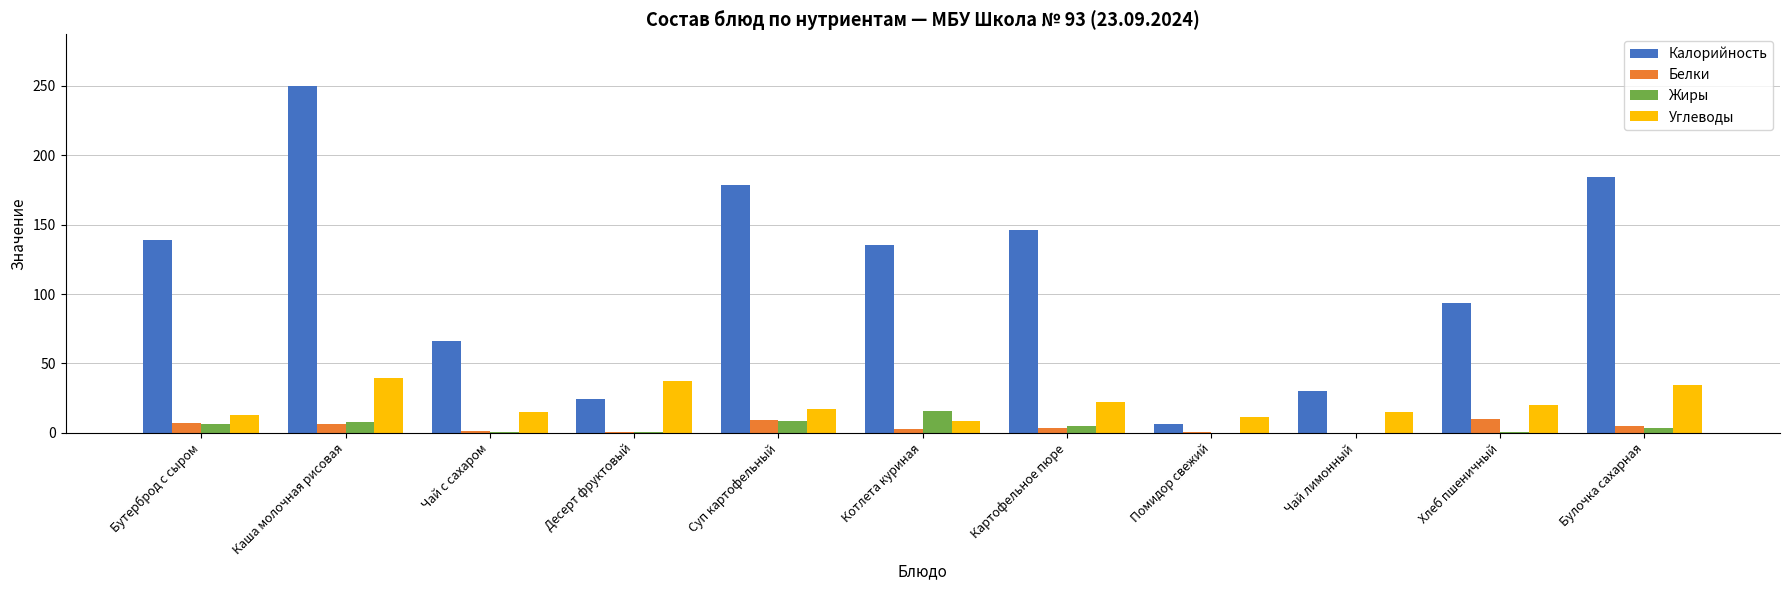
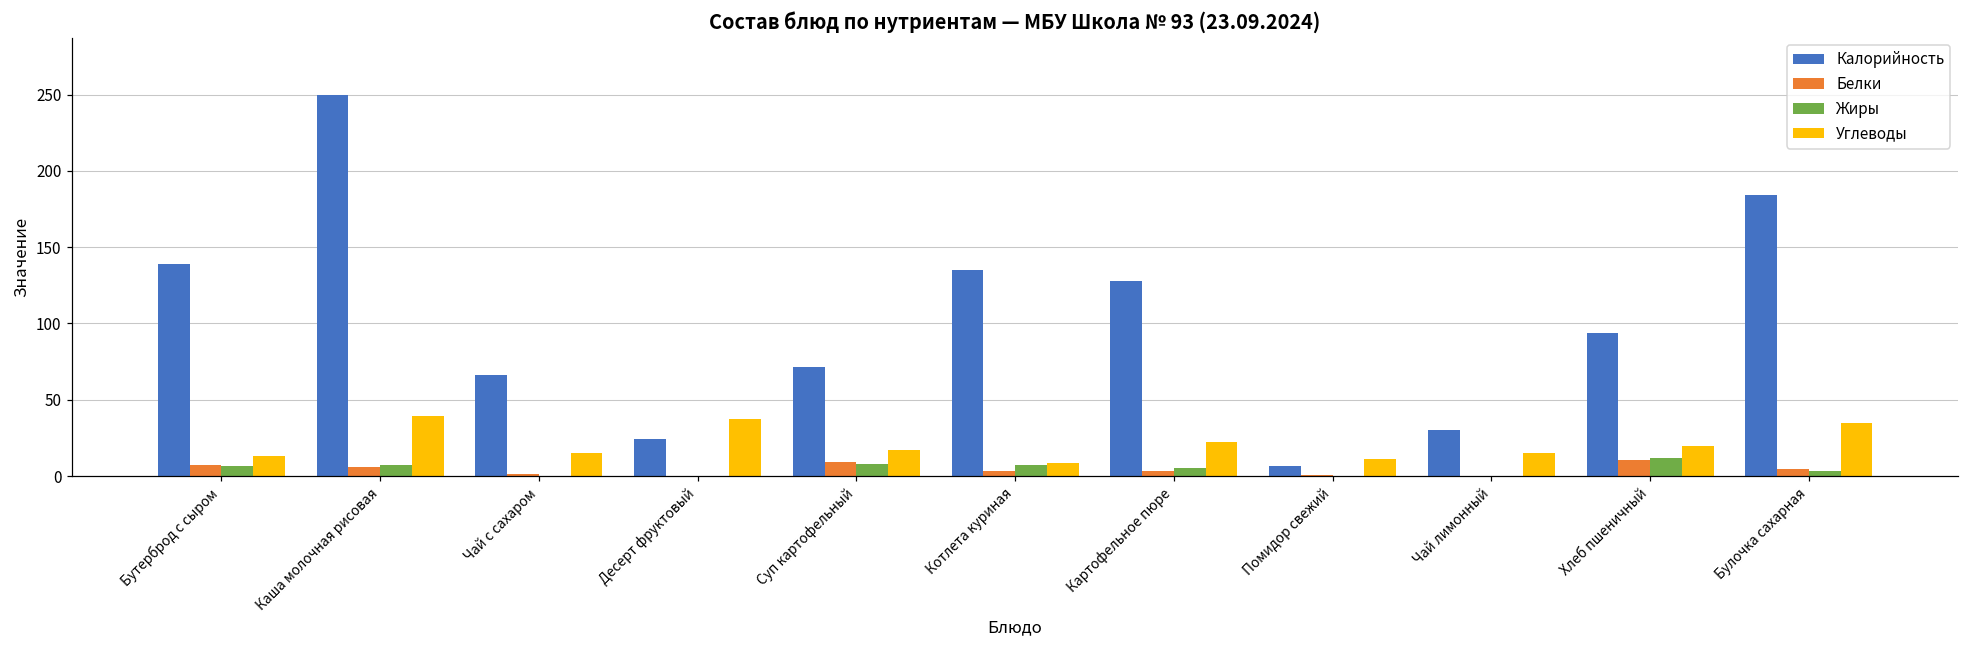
  {
    "Калорийность": {
      "Бутерброд с сыром": 139,
      "Каша молочная рисовая": 250,
      "Чай с сахаром": 66,
      "Десерт фруктовый": 24,
-     "Суп картофельный": 178,
+     "Суп картофельный": 71,
      "Котлета куриная": 135,
-     "Картофельное пюре": 146,
+     "Картофельное пюре": 128,
      "Помидор свежий": 7,
      "Чай лимонный": 30,
      "Хлеб пшеничный": 94,
      "Булочка сахарная": 184
    },
    "Белки": {
      "Бутерброд с сыром": 7,
      "Каша молочная рисовая": 6,
      "Суп картофельный": 9,
      "Котлета куриная": 3,
      "Картофельное пюре": 3,
      "Хлеб пшеничный": 10,
      "Булочка сахарная": 5
    },
    "Жиры": {
      "Бутерброд с сыром": 7,
      "Каша молочная рисовая": 8,
      "Суп картофельный": 8,
-     "Котлета куриная": 15,
+     "Котлета куриная": 7,
      "Картофельное пюре": 5,
-     "Хлеб пшеничный": 0,
+     "Хлеб пшеничный": 12,
      "Булочка сахарная": 3
    },
    "Углеводы": {
      "Бутерброд с сыром": 13,
      "Каша молочная рисовая": 40,
      "Чай с сахаром": 15,
      "Десерт фруктовый": 37,
      "Суп картофельный": 17,
      "Котлета куриная": 9,
      "Картофельное пюре": 22,
      "Помидор свежий": 11,
      "Чай лимонный": 15,
      "Хлеб пшеничный": 20,
      "Булочка сахарная": 35
    }
  }
